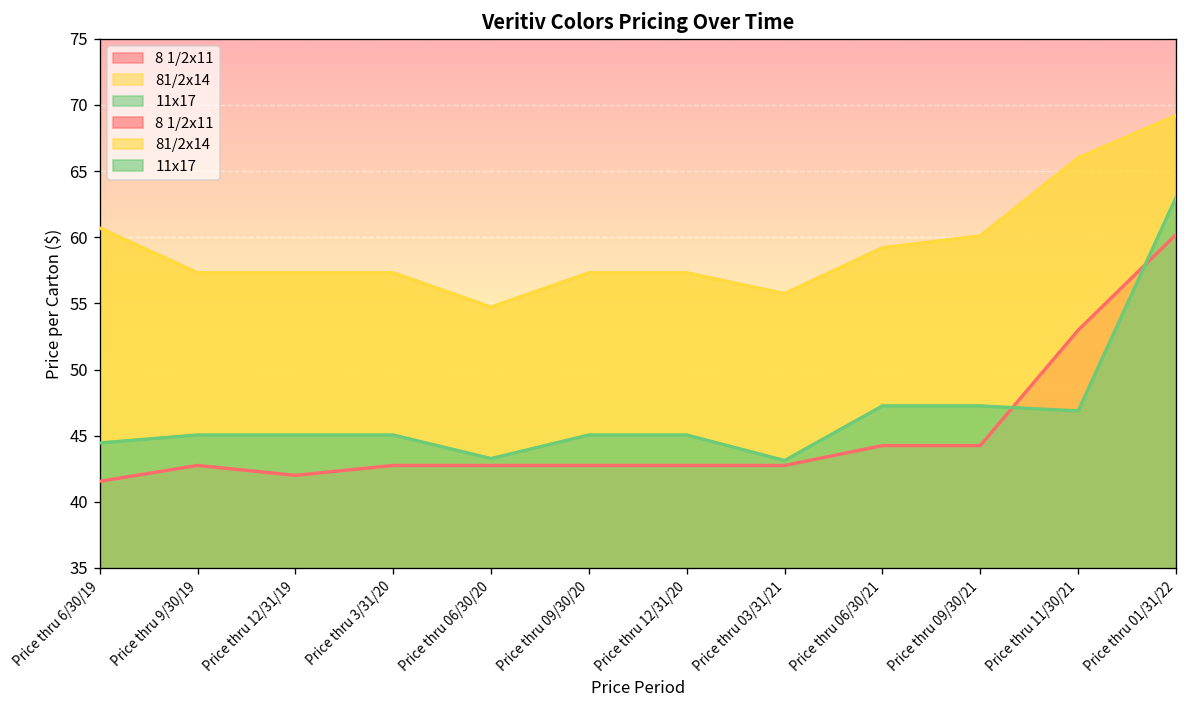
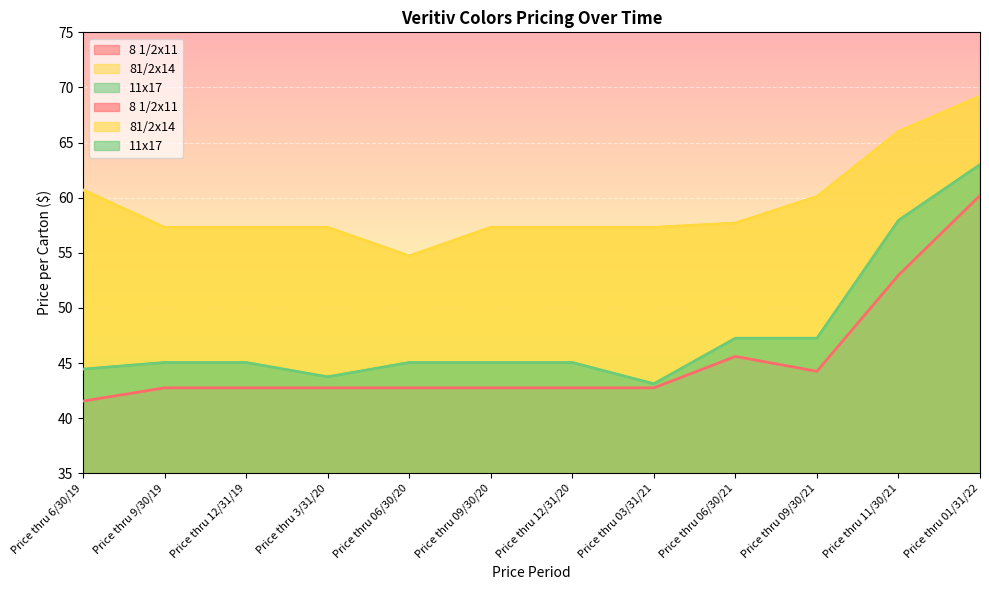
  {
    "8 1/2x11": {
      "Price thru 6/30/19": 41.6,
      "Price thru 9/30/19": 42.8,
-     "Price thru 12/31/19": 42.0,
+     "Price thru 12/31/19": 42.8,
      "Price thru 3/31/20": 42.8,
      "Price thru 06/30/20": 42.8,
      "Price thru 09/30/20": 42.8,
      "Price thru 12/31/20": 42.8,
      "Price thru 03/31/21": 42.8,
-     "Price thru 06/30/21": 44.3,
+     "Price thru 06/30/21": 45.6,
      "Price thru 09/30/21": 44.3,
      "Price thru 11/30/21": 53.0,
      "Price thru 01/31/22": 60.2
    },
    "81/2x14": {
      "Price thru 6/30/19": 60.7,
      "Price thru 9/30/19": 57.3,
      "Price thru 12/31/19": 57.3,
      "Price thru 3/31/20": 57.3,
      "Price thru 06/30/20": 54.7,
      "Price thru 09/30/20": 57.3,
      "Price thru 12/31/20": 57.3,
-     "Price thru 03/31/21": 55.7,
-     "Price thru 06/30/21": 59.2,
+     "Price thru 03/31/21": 57.3,
+     "Price thru 06/30/21": 57.7,
      "Price thru 09/30/21": 60.1,
      "Price thru 11/30/21": 66.0,
      "Price thru 01/31/22": 69.2
    },
    "11x17": {
      "Price thru 6/30/19": 44.5,
      "Price thru 9/30/19": 45.1,
      "Price thru 12/31/19": 45.1,
-     "Price thru 3/31/20": 45.1,
-     "Price thru 06/30/20": 43.3,
+     "Price thru 3/31/20": 43.8,
+     "Price thru 06/30/20": 45.1,
      "Price thru 09/30/20": 45.1,
      "Price thru 12/31/20": 45.1,
      "Price thru 03/31/21": 43.1,
      "Price thru 06/30/21": 47.3,
      "Price thru 09/30/21": 47.3,
-     "Price thru 11/30/21": 46.9,
+     "Price thru 11/30/21": 57.9,
      "Price thru 01/31/22": 63.0
    }
  }
